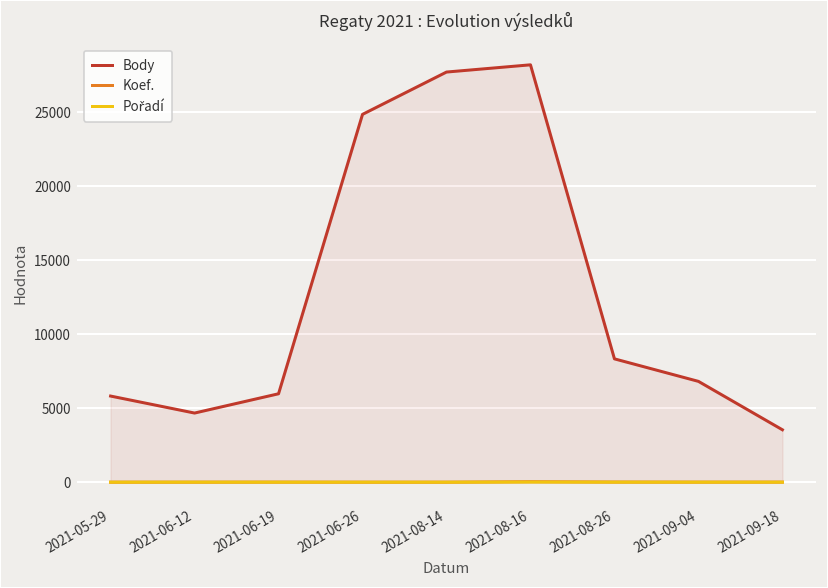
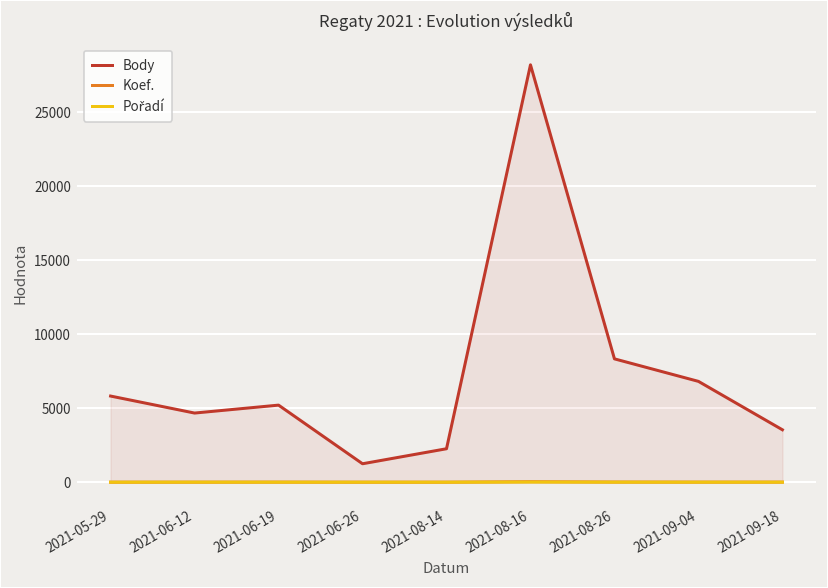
  {
    "Body": {
      "2021-05-29": 5800,
      "2021-06-12": 4700,
-     "2021-06-19": 6000,
-     "2021-06-26": 24900,
-     "2021-08-14": 27700,
+     "2021-06-19": 5200,
+     "2021-06-26": 1200,
+     "2021-08-14": 2300,
      "2021-08-16": 28200,
      "2021-08-26": 8300,
      "2021-09-04": 6800,
      "2021-09-18": 3500
    }
  }
